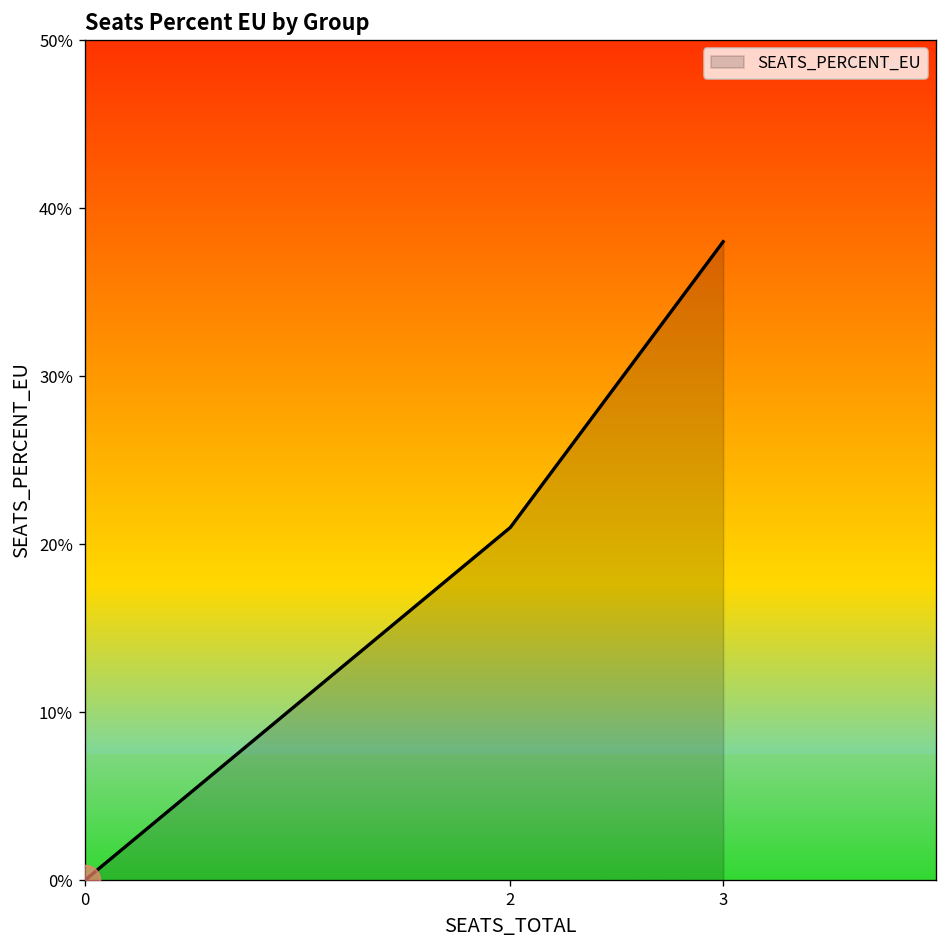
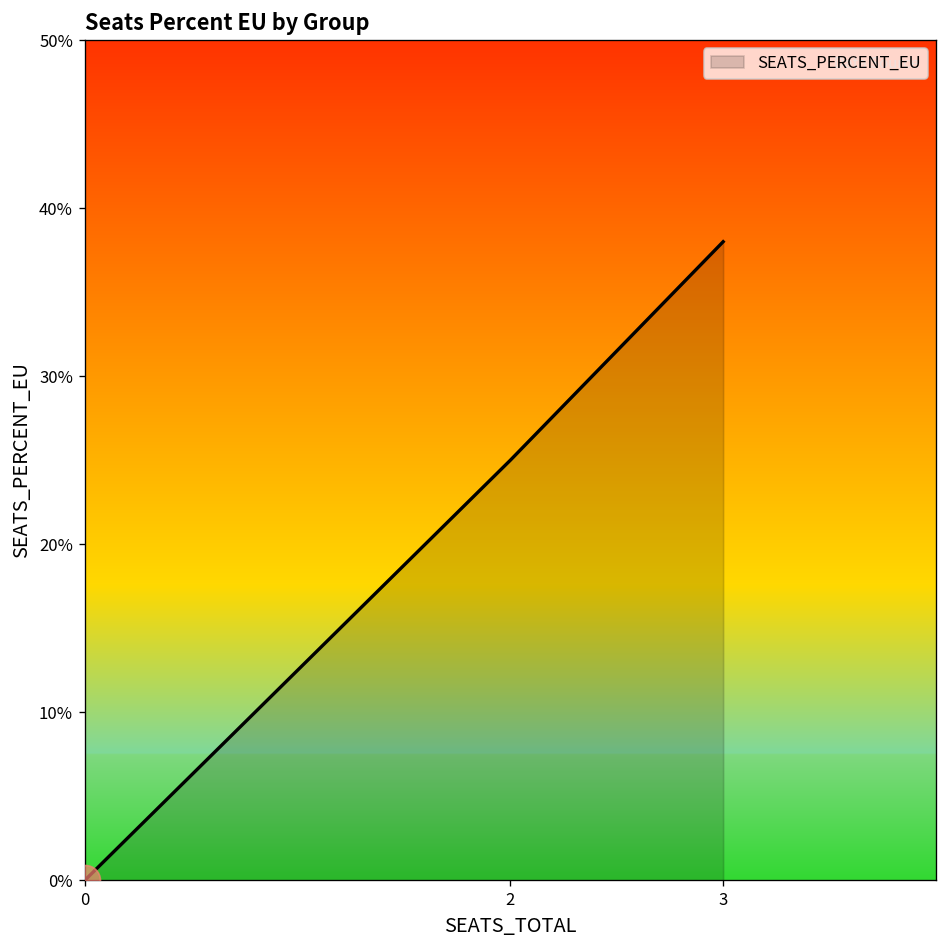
  {
    "SEATS_PERCENT_EU": {
-     "2": "21.0%",
+     "2": "25.0%",
      "3": "38.0%"
    }
  }
